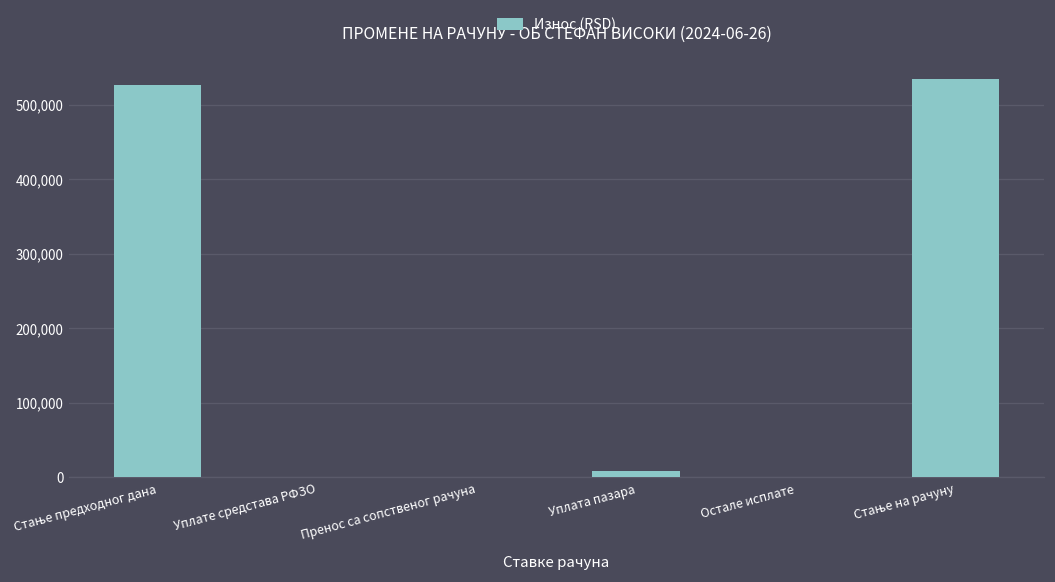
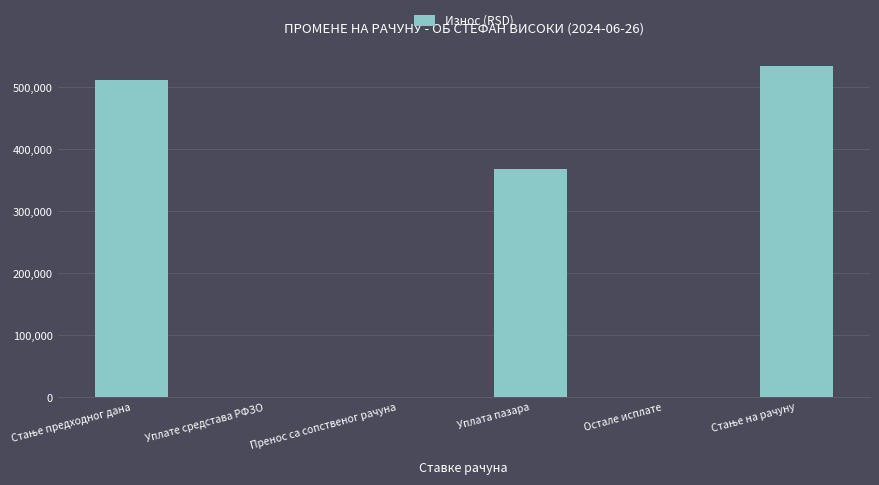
  {
-   "Стање предходног дана": "530,000",
+   "Стање предходног дана": "510,000",
    "Уплате средстава РФЗО": "0",
    "Пренос са сопственог рачуна": "0",
-   "Уплата пазара": "10,000",
+   "Уплата пазара": "370,000",
    "Остале исплате": "0",
    "Стање на рачуну": "540,000"
  }
